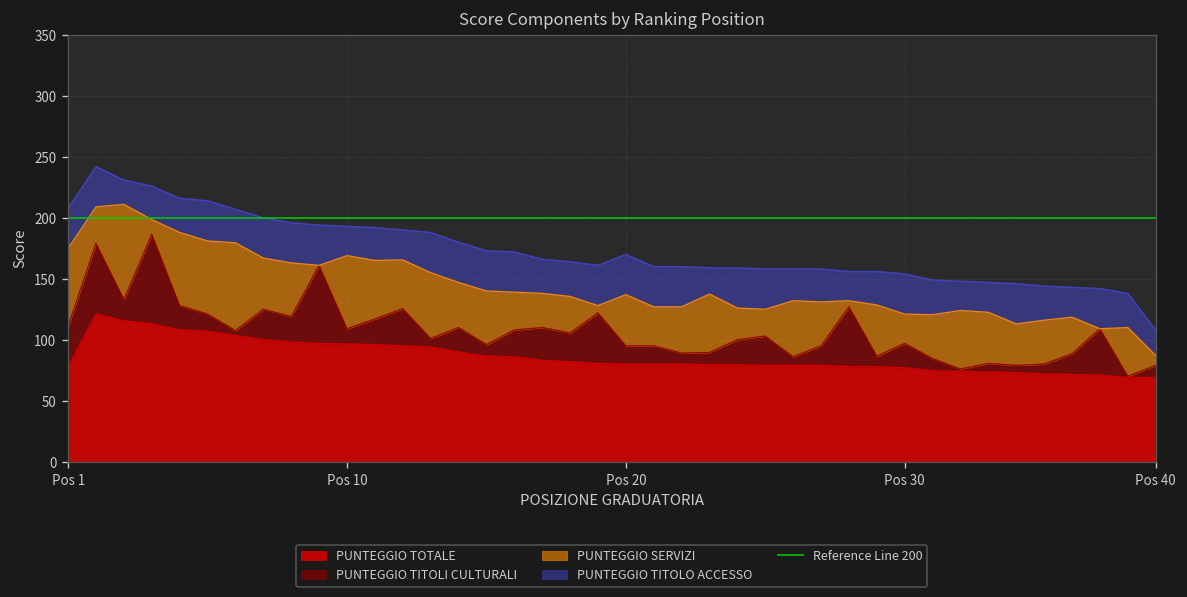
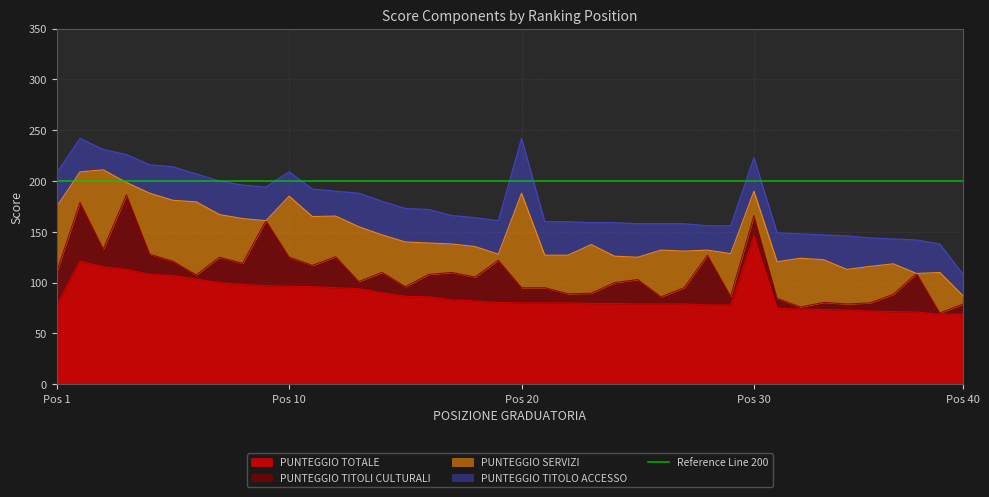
  {
    "PUNTEGGIO TOTALE": {
      "Pos 1": 78,
      "Pos 10": 97,
      "Pos 20": 80,
-     "Pos 30": 77,
+     "Pos 30": 146,
      "Pos 40": 69
    },
    "PUNTEGGIO TITOLI CULTURALI": {
      "Pos 1": 33,
-     "Pos 10": 13,
+     "Pos 10": 29,
      "Pos 20": 15,
      "Pos 30": 20,
      "Pos 40": 10
    },
    "PUNTEGGIO SERVIZI": {
      "Pos 1": 64,
      "Pos 10": 60,
-     "Pos 20": 42,
+     "Pos 20": 93,
      "Pos 30": 24,
      "Pos 40": 8
    },
    "PUNTEGGIO TITOLO ACCESSO": {
      "Pos 1": 33,
      "Pos 10": 24,
-     "Pos 20": 33,
+     "Pos 20": 54,
      "Pos 30": 33,
      "Pos 40": 21
    }
  }
